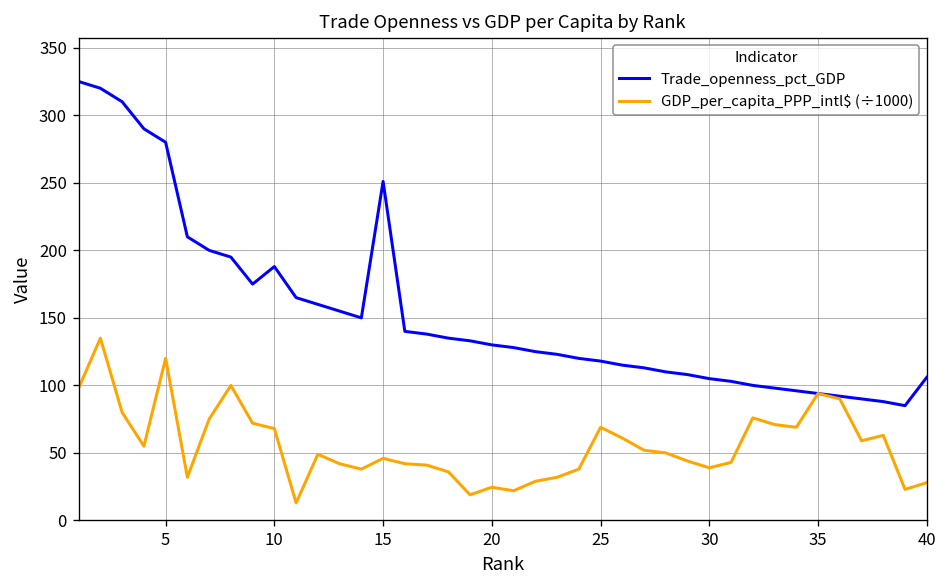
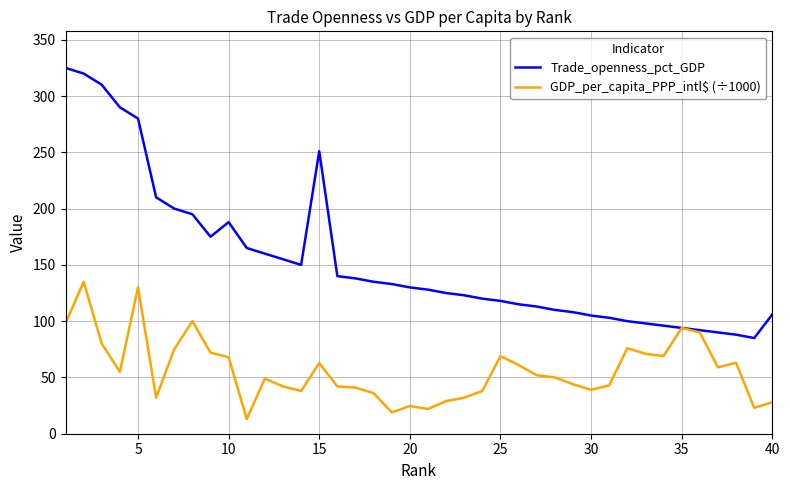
  {
    "Trade_openness_pct_GDP": {
      "5": 280,
      "10": 188,
      "15": 251,
      "20": 130,
      "25": 118,
      "30": 105,
      "40": 106
    },
    "GDP_per_capita_PPP_intl$ (÷1000)": {
-     "5": 120,
+     "5": 130,
      "10": 68,
-     "15": 46,
+     "15": 63,
      "20": 25,
      "25": 69,
      "30": 39,
      "40": 28
    }
  }
